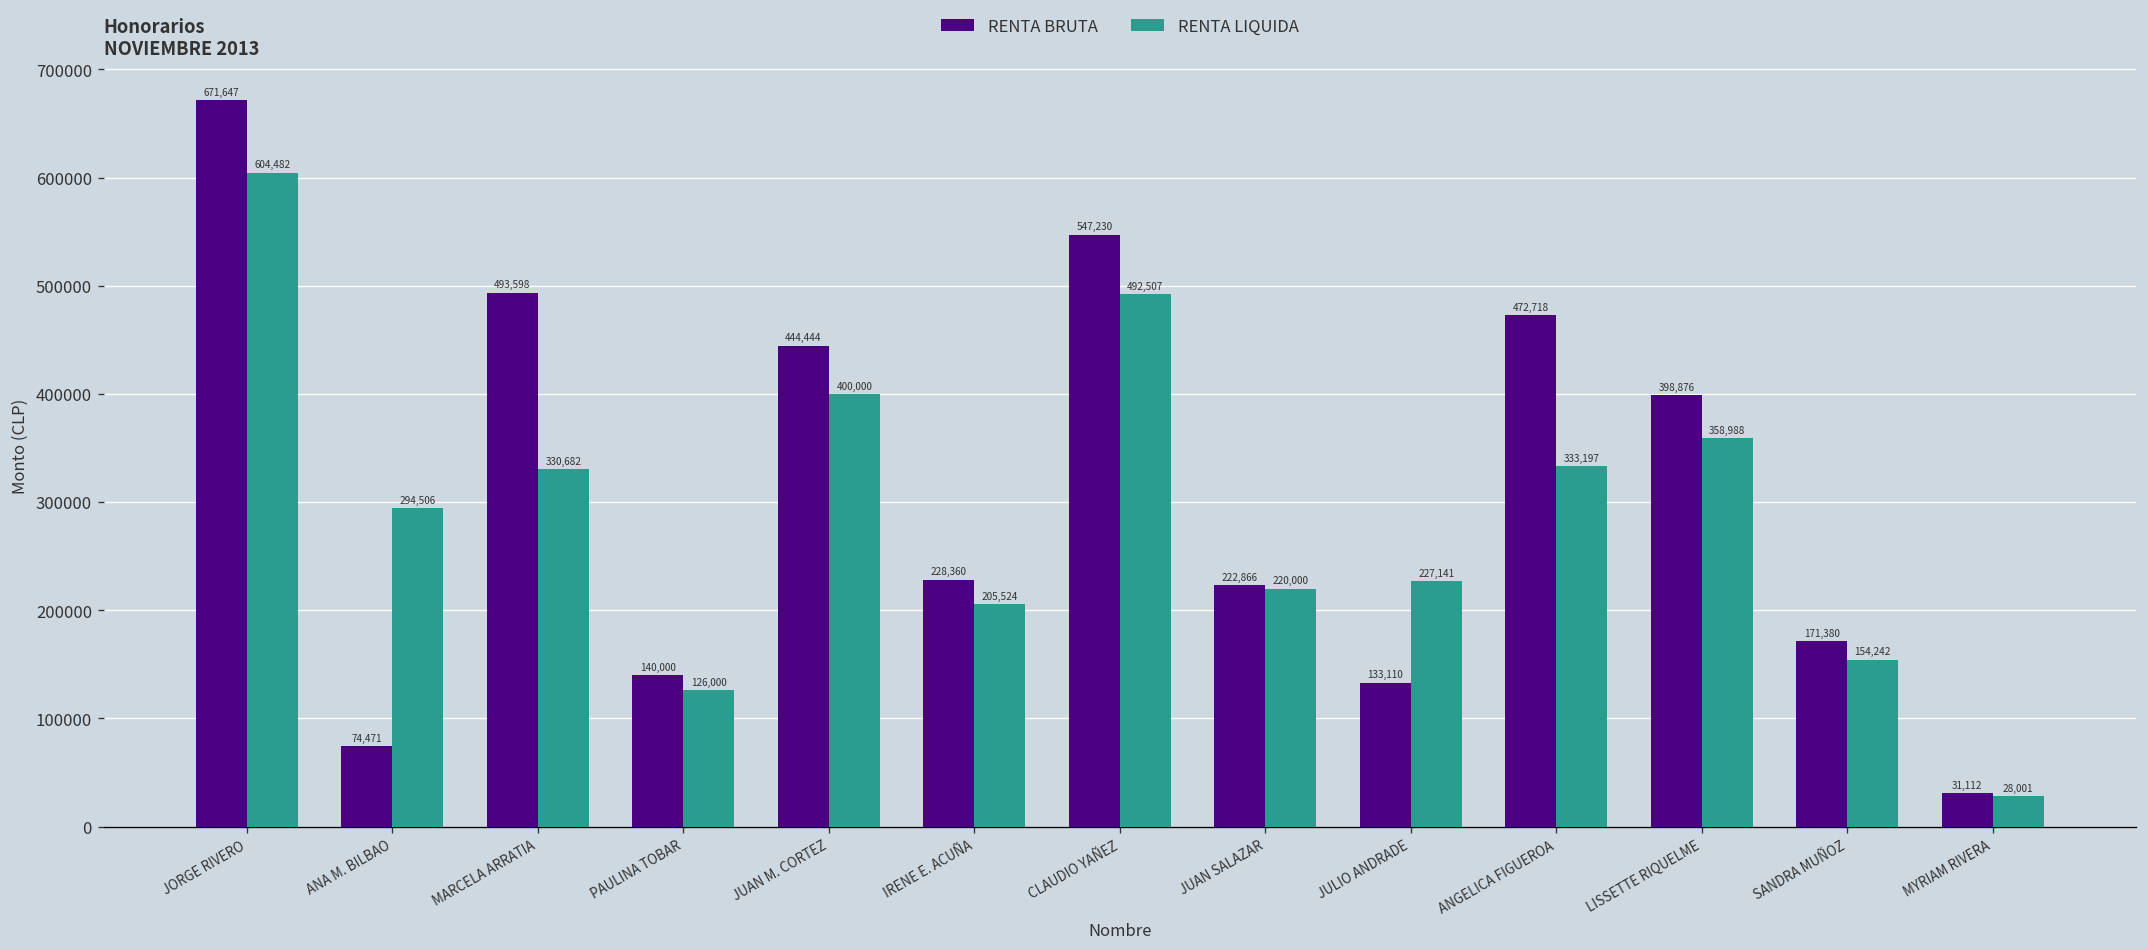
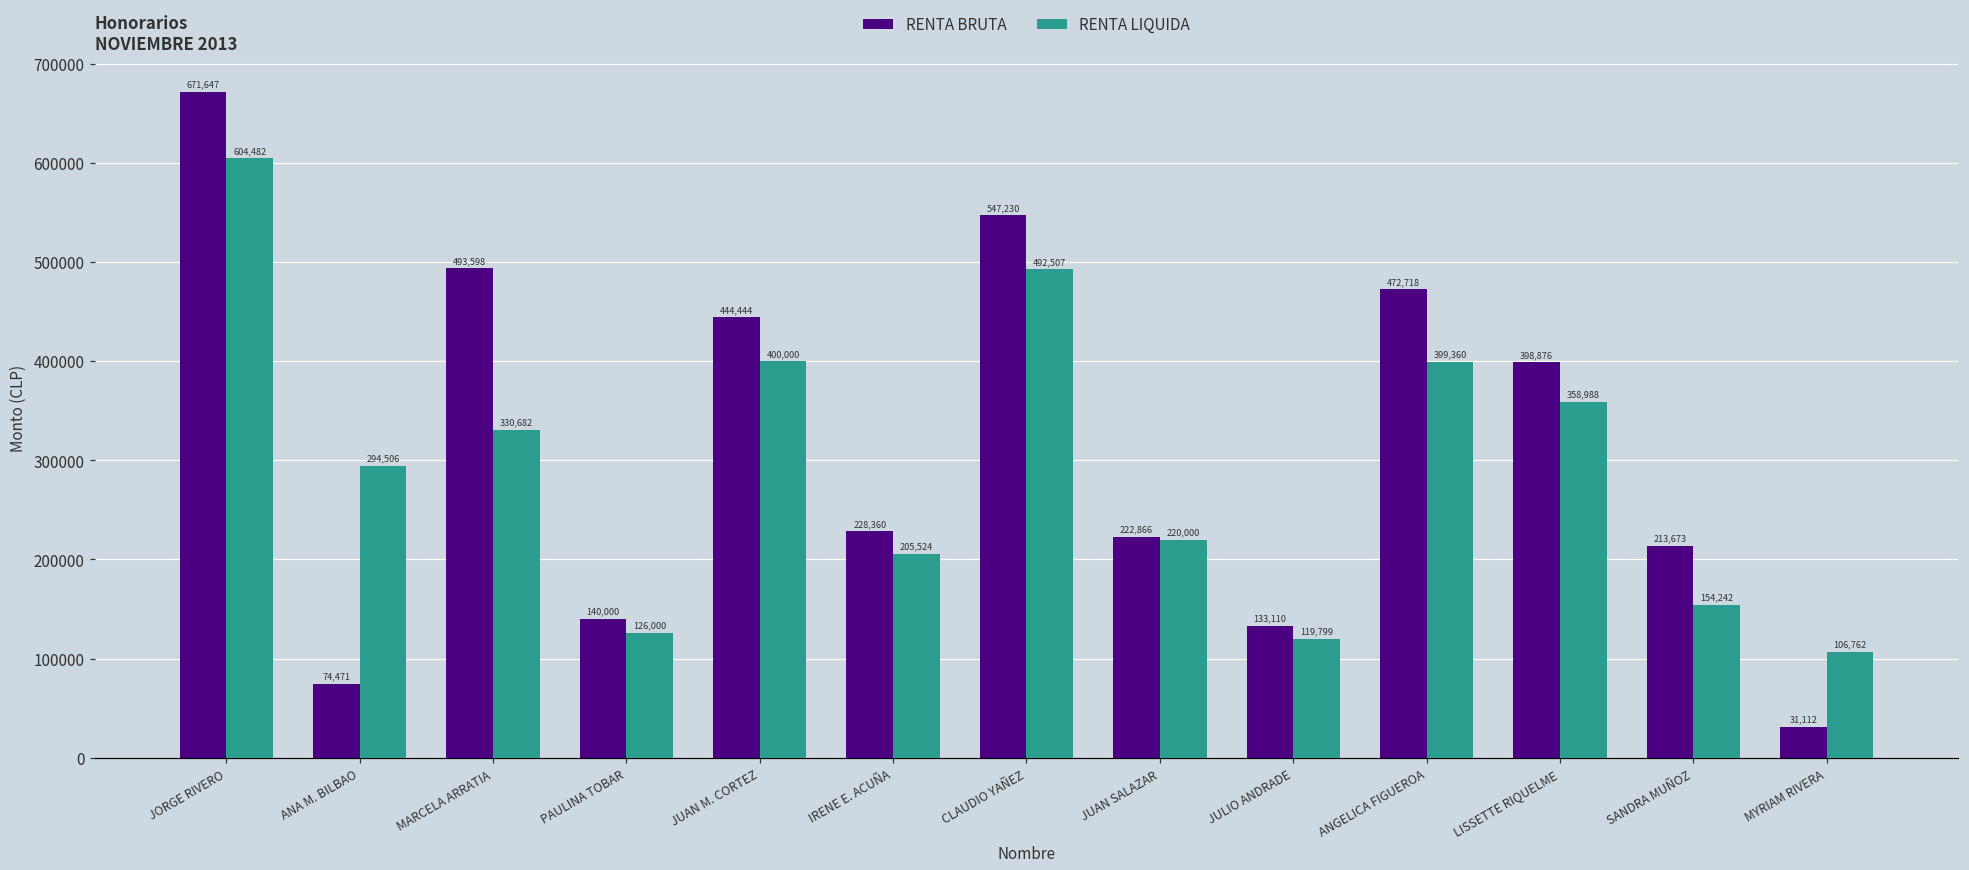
  {
    "RENTA BRUTA": {
      "JORGE RIVERO": "671,647",
      "ANA M. BILBAO": "74,471",
      "MARCELA ARRATIA": "493,598",
      "PAULINA TOBAR": "140,000",
      "JUAN M. CORTEZ": "444,444",
      "IRENE E. ACUÑA": "228,360",
      "CLAUDIO YAÑEZ": "547,230",
      "JUAN SALAZAR": "222,866",
      "JULIO ANDRADE": "133,110",
      "ANGELICA FIGUEROA": "472,718",
      "LISSETTE RIQUELME": "398,876",
-     "SANDRA MUÑOZ": "171,380",
+     "SANDRA MUÑOZ": "213,673",
      "MYRIAM RIVERA": "31,112"
    },
    "RENTA LIQUIDA": {
      "JORGE RIVERO": "604,482",
      "ANA M. BILBAO": "294,506",
      "MARCELA ARRATIA": "330,682",
      "PAULINA TOBAR": "126,000",
      "JUAN M. CORTEZ": "400,000",
      "IRENE E. ACUÑA": "205,524",
      "CLAUDIO YAÑEZ": "492,507",
      "JUAN SALAZAR": "220,000",
-     "JULIO ANDRADE": "227,141",
-     "ANGELICA FIGUEROA": "333,197",
+     "JULIO ANDRADE": "119,799",
+     "ANGELICA FIGUEROA": "399,360",
      "LISSETTE RIQUELME": "358,988",
      "SANDRA MUÑOZ": "154,242",
-     "MYRIAM RIVERA": "28,001"
+     "MYRIAM RIVERA": "106,762"
    }
  }
